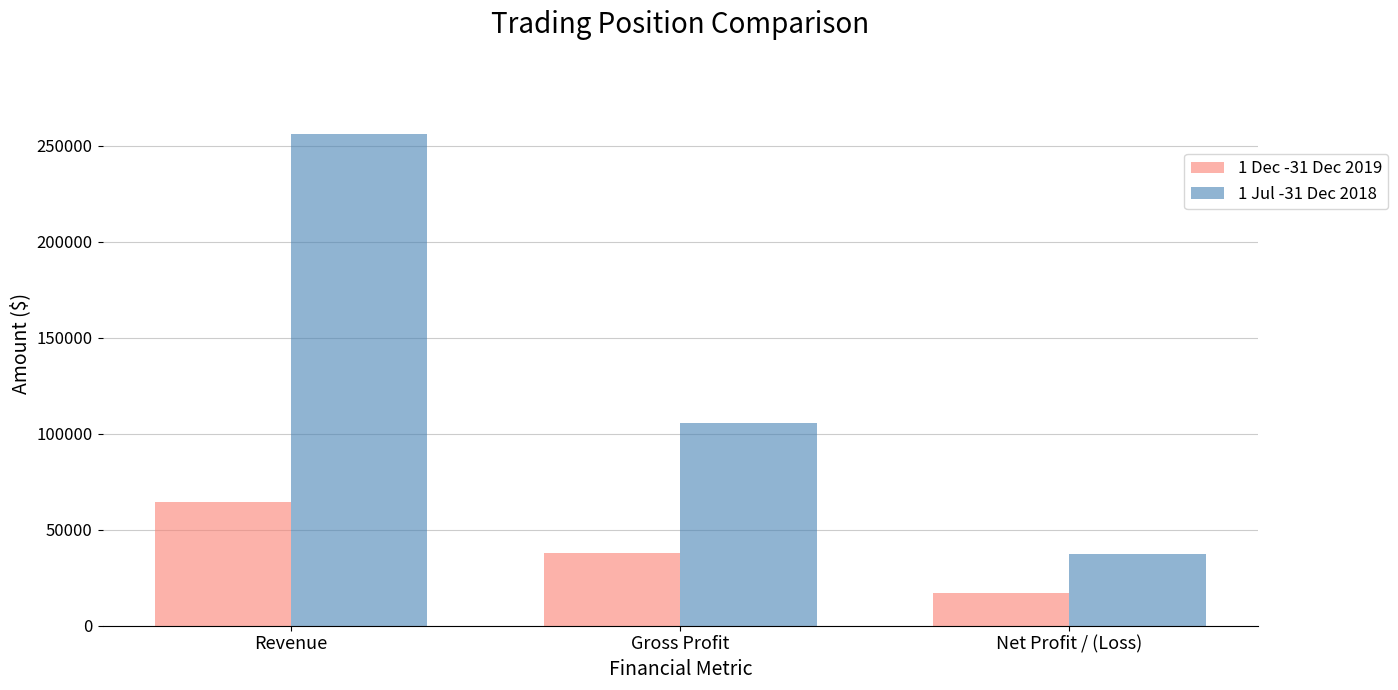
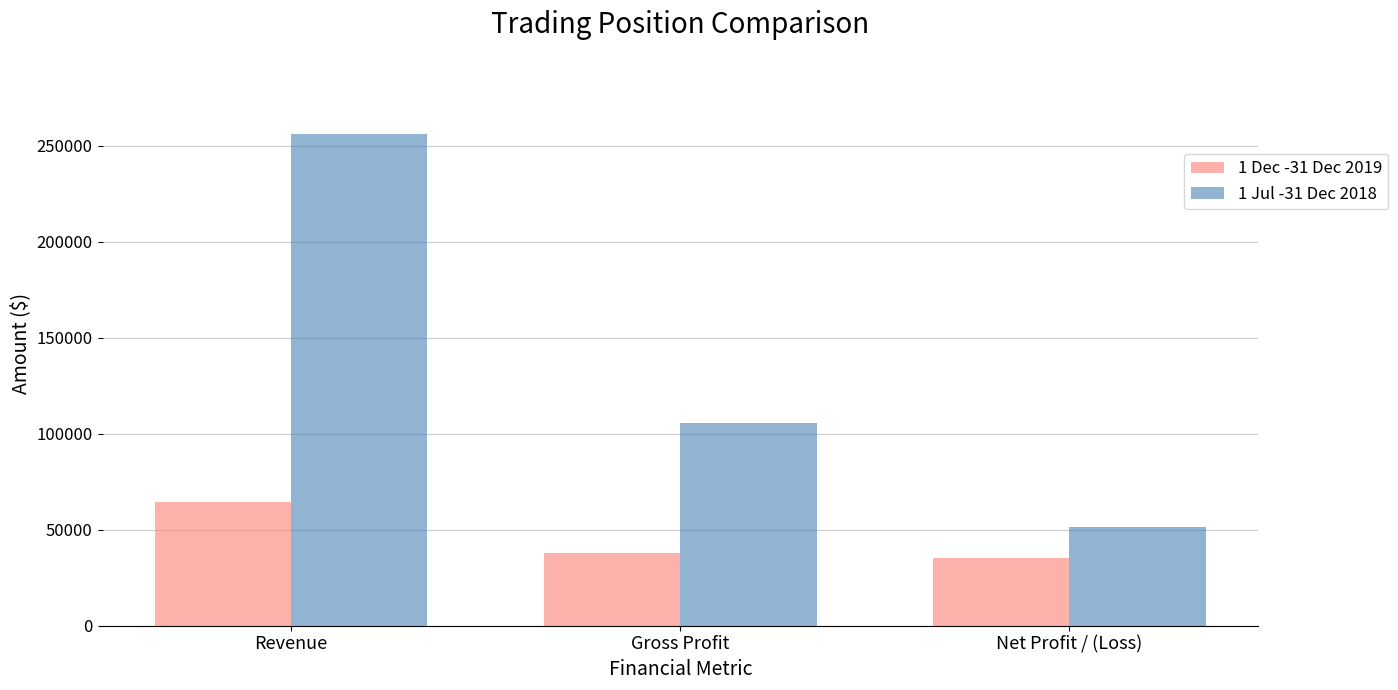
  {
    "1 Dec -31 Dec 2019": {
      "Revenue": 64000,
      "Gross Profit": 38000,
-     "Net Profit / (Loss)": 17000
+     "Net Profit / (Loss)": 35000
    },
    "1 Jul -31 Dec 2018": {
      "Revenue": 256000,
      "Gross Profit": 105000,
-     "Net Profit / (Loss)": 37000
+     "Net Profit / (Loss)": 51000
    }
  }
